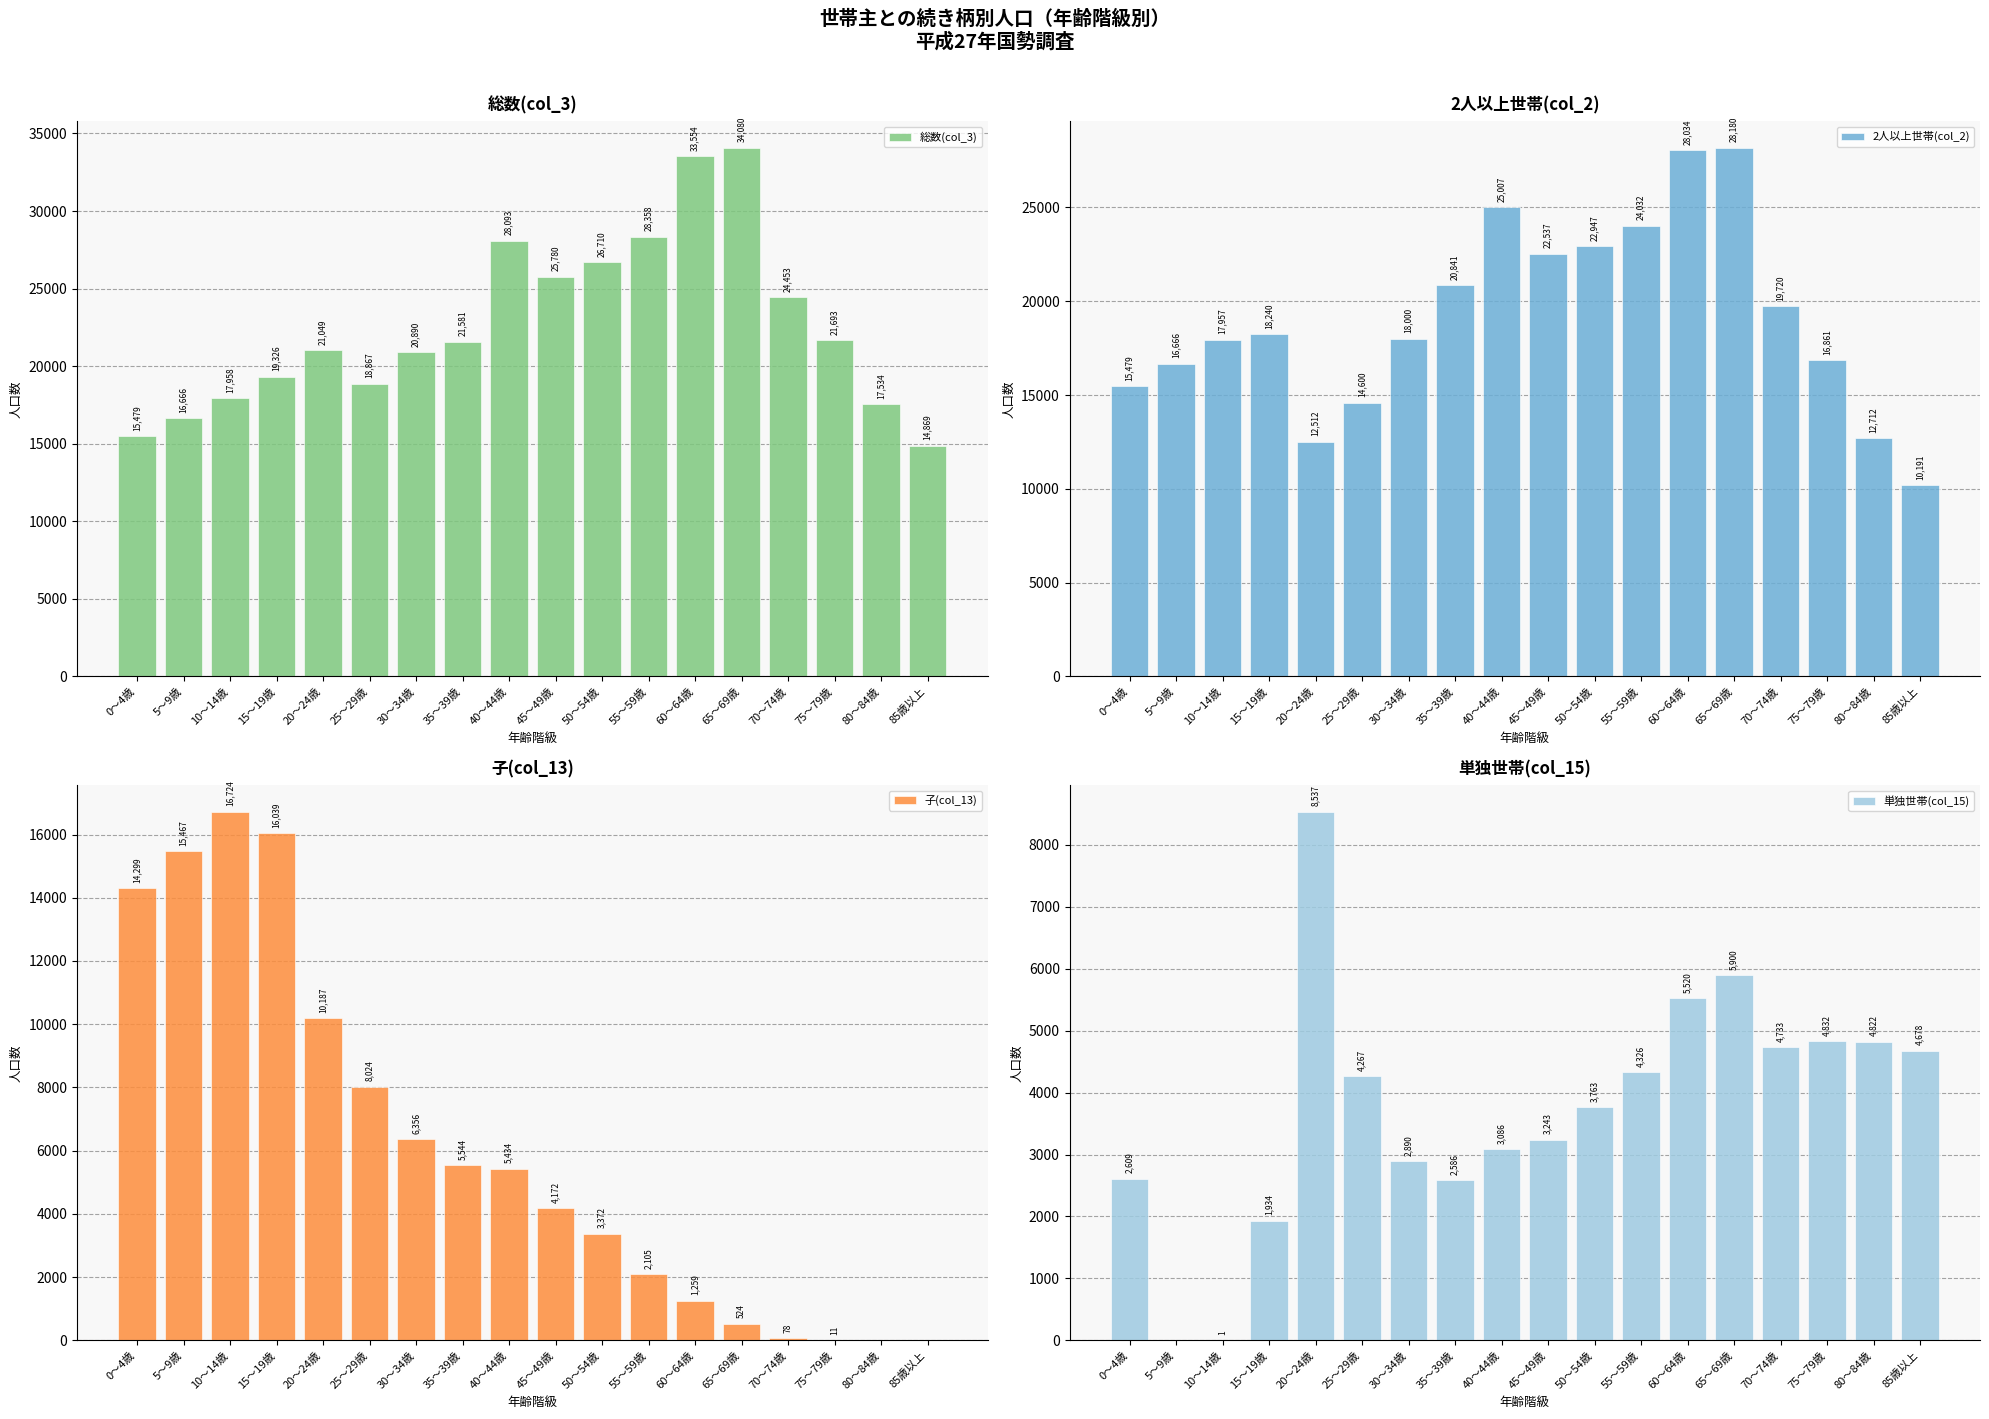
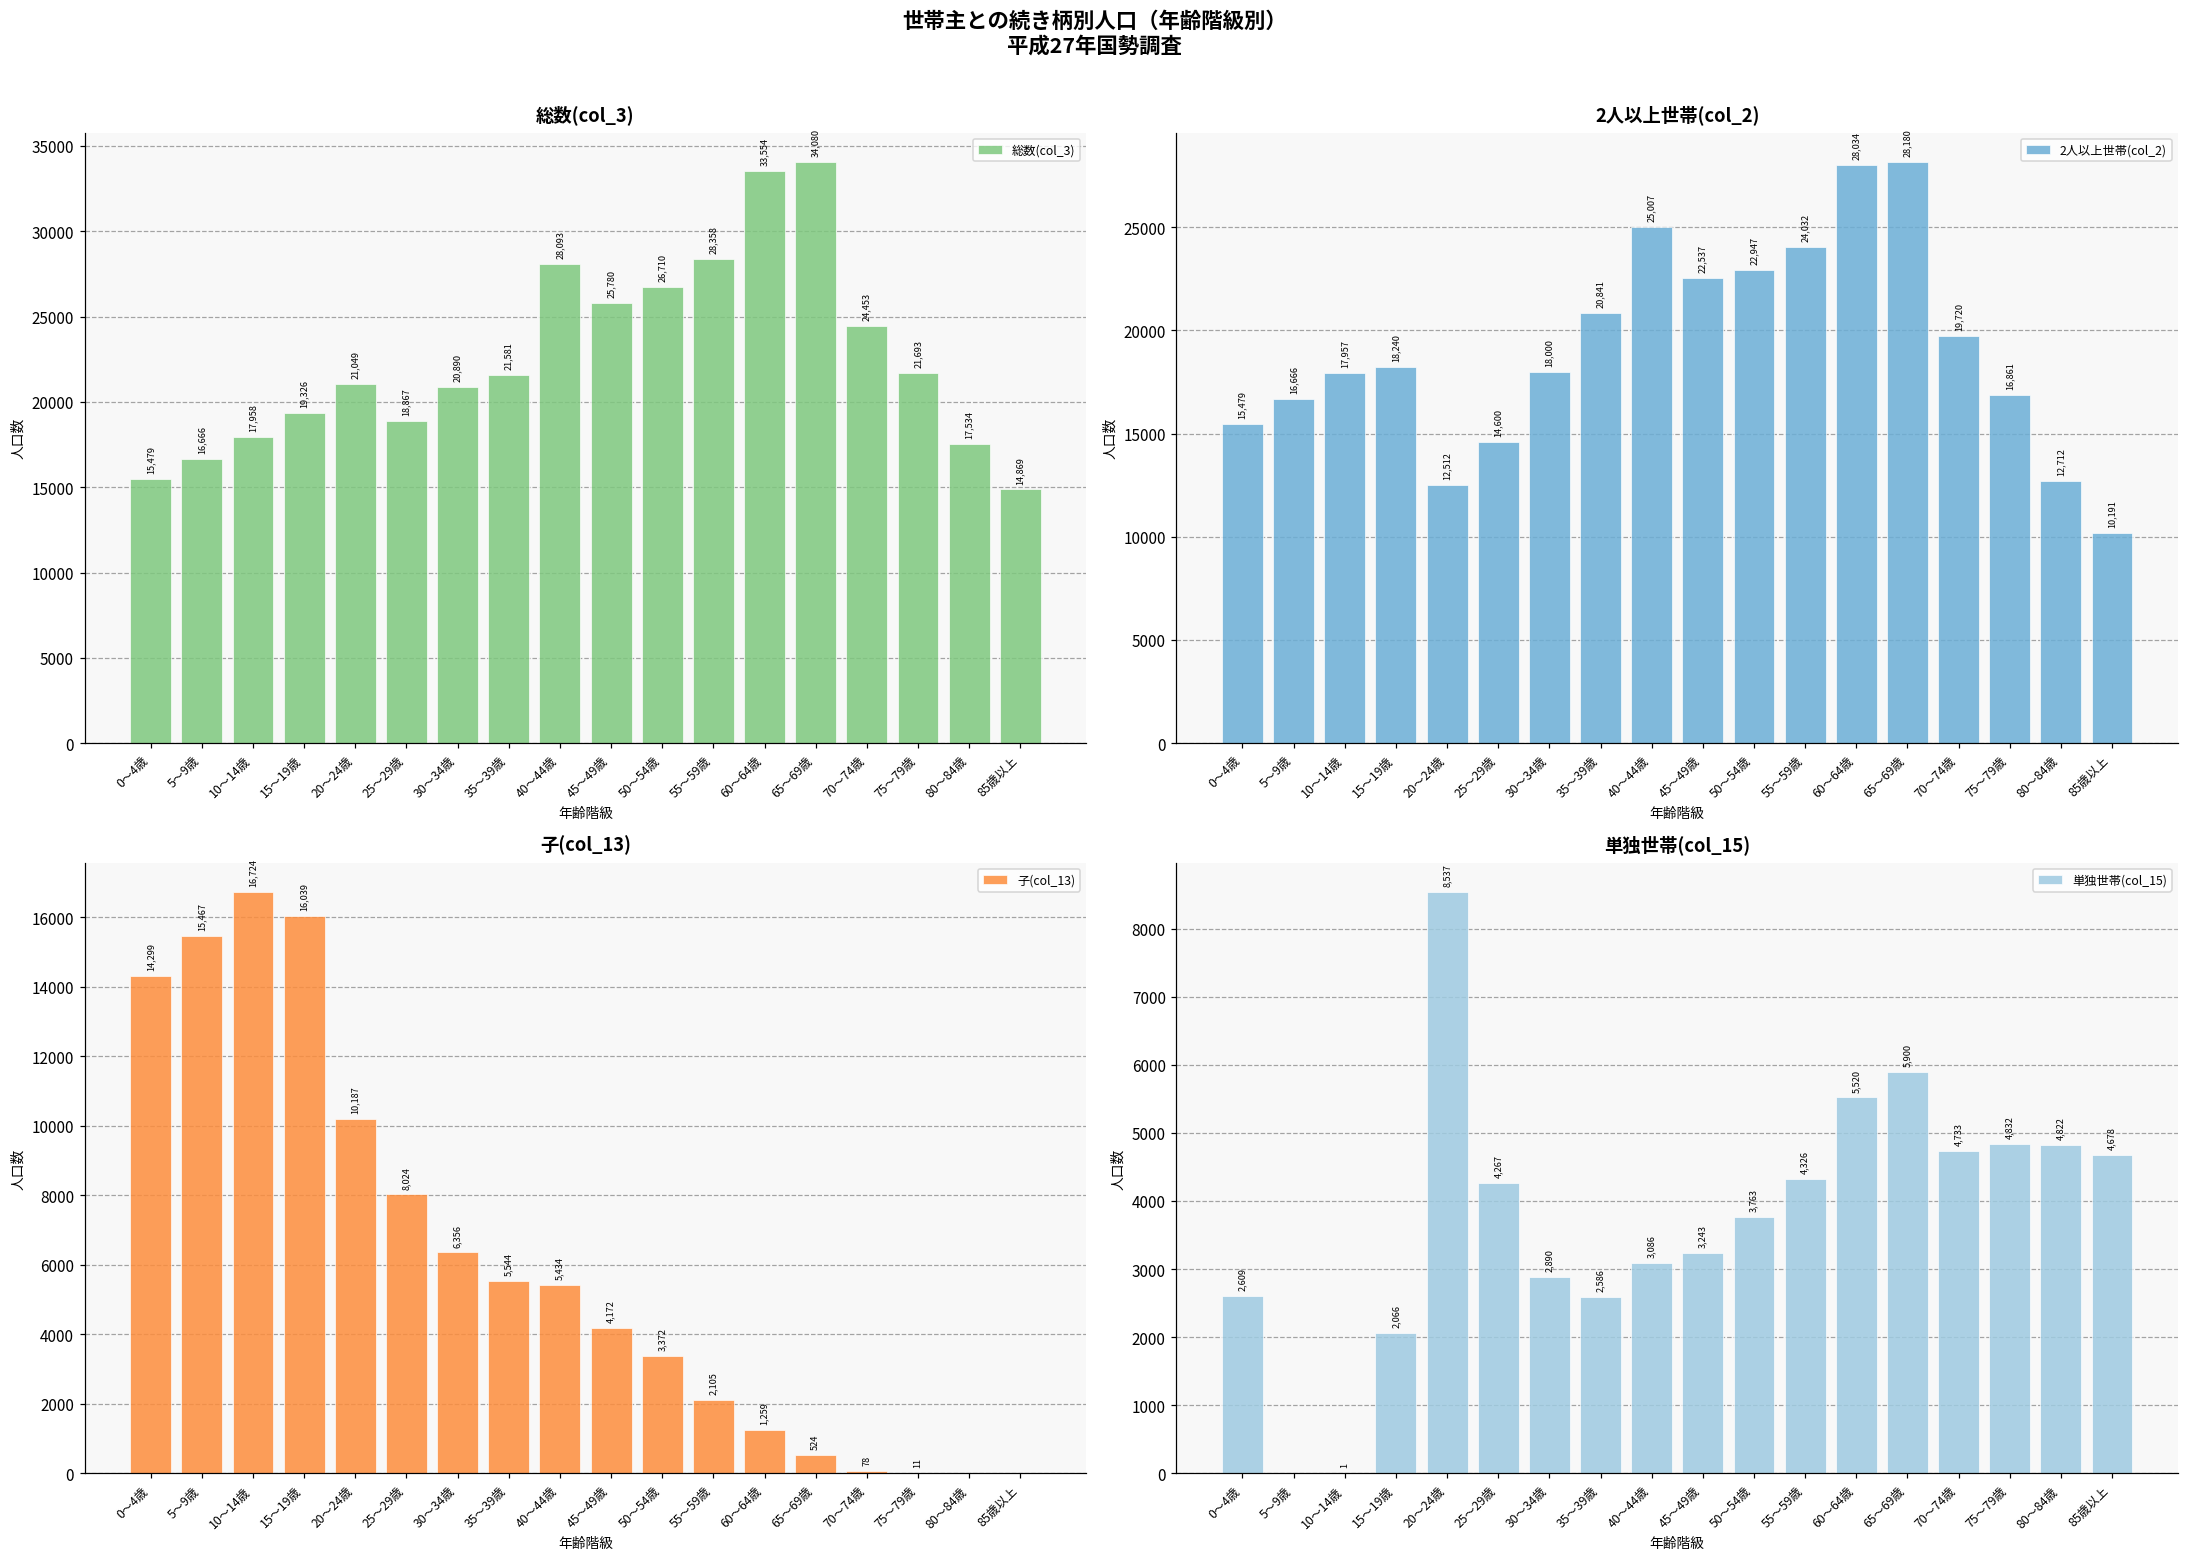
  {
    "総数(col_3)": {
      "0～4歳": "15,479",
      "5～9歳": "16,666",
      "10～14歳": "17,958",
      "15～19歳": "19,326",
      "20～24歳": "21,049",
      "25～29歳": "18,867",
      "30～34歳": "20,890",
      "35～39歳": "21,581",
      "40～44歳": "28,093",
      "45～49歳": "25,780",
      "50～54歳": "26,710",
      "55～59歳": "28,358",
      "60～64歳": "33,554",
      "65～69歳": "34,080",
      "70～74歳": "24,453",
      "75～79歳": "21,693",
      "80～84歳": "17,534",
      "85歳以上": "14,869"
    },
    "2人以上世帯(col_2)": {
      "0～4歳": "15,479",
      "5～9歳": "16,666",
      "10～14歳": "17,957",
      "15～19歳": "18,240",
      "20～24歳": "12,512",
      "25～29歳": "14,600",
      "30～34歳": "18,000",
      "35～39歳": "20,841",
      "40～44歳": "25,007",
      "45～49歳": "22,537",
      "50～54歳": "22,947",
      "55～59歳": "24,032",
      "60～64歳": "28,034",
      "65～69歳": "28,180",
      "70～74歳": "19,720",
      "75～79歳": "16,861",
      "80～84歳": "12,712",
      "85歳以上": "10,191"
    },
    "子(col_13)": {
      "0～4歳": "14,299",
      "5～9歳": "15,467",
      "10～14歳": "16,724",
      "15～19歳": "16,039",
      "20～24歳": "10,187",
      "25～29歳": "8,024",
      "30～34歳": "6,356",
      "35～39歳": "5,544",
      "40～44歳": "5,434",
      "45～49歳": "4,172",
      "50～54歳": "3,372",
      "55～59歳": "2,105",
      "60～64歳": "1,259",
      "65～69歳": "524",
      "70～74歳": "78",
      "75～79歳": "11"
    },
    "単独世帯(col_15)": {
      "0～4歳": "2,609",
      "10～14歳": "1",
-     "15～19歳": "1,934",
+     "15～19歳": "2,066",
      "20～24歳": "8,537",
      "25～29歳": "4,267",
      "30～34歳": "2,890",
      "35～39歳": "2,586",
      "40～44歳": "3,086",
      "45～49歳": "3,243",
      "50～54歳": "3,763",
      "55～59歳": "4,326",
      "60～64歳": "5,520",
      "65～69歳": "5,900",
      "70～74歳": "4,733",
      "75～79歳": "4,832",
      "80～84歳": "4,822",
      "85歳以上": "4,678"
    }
  }
